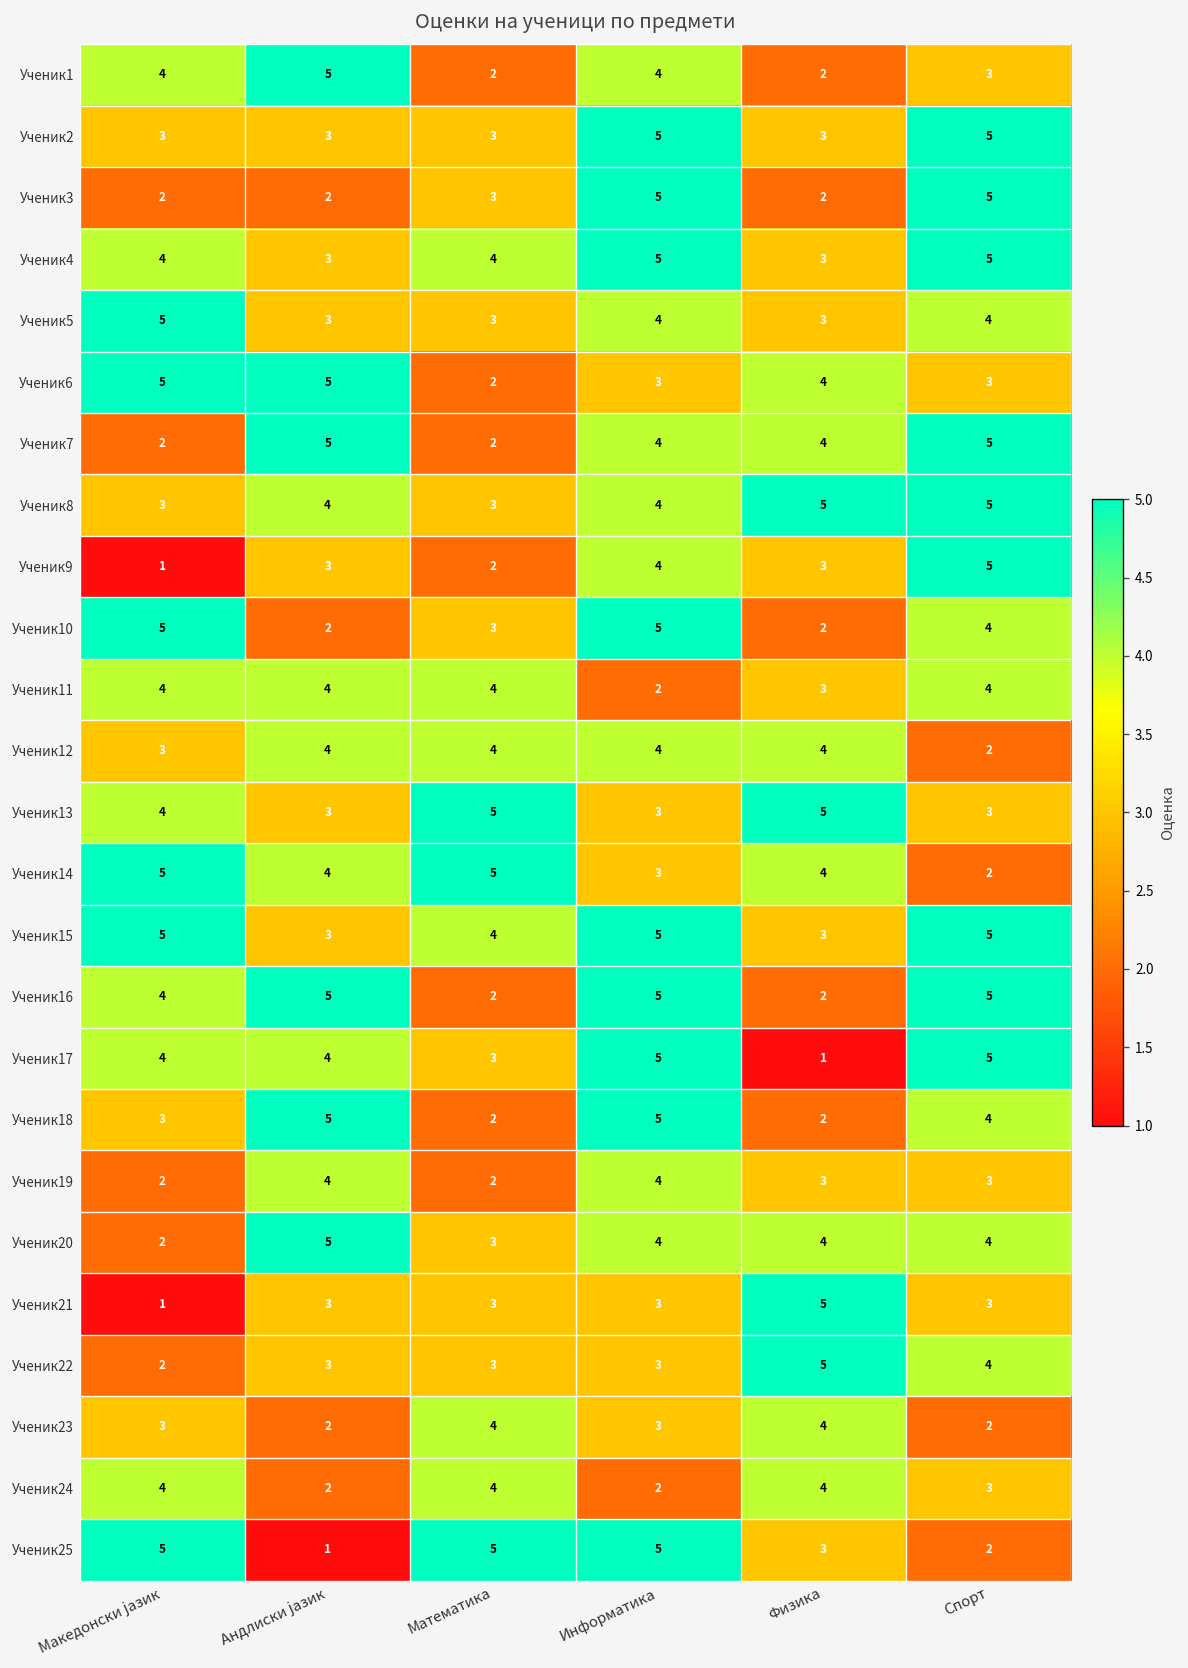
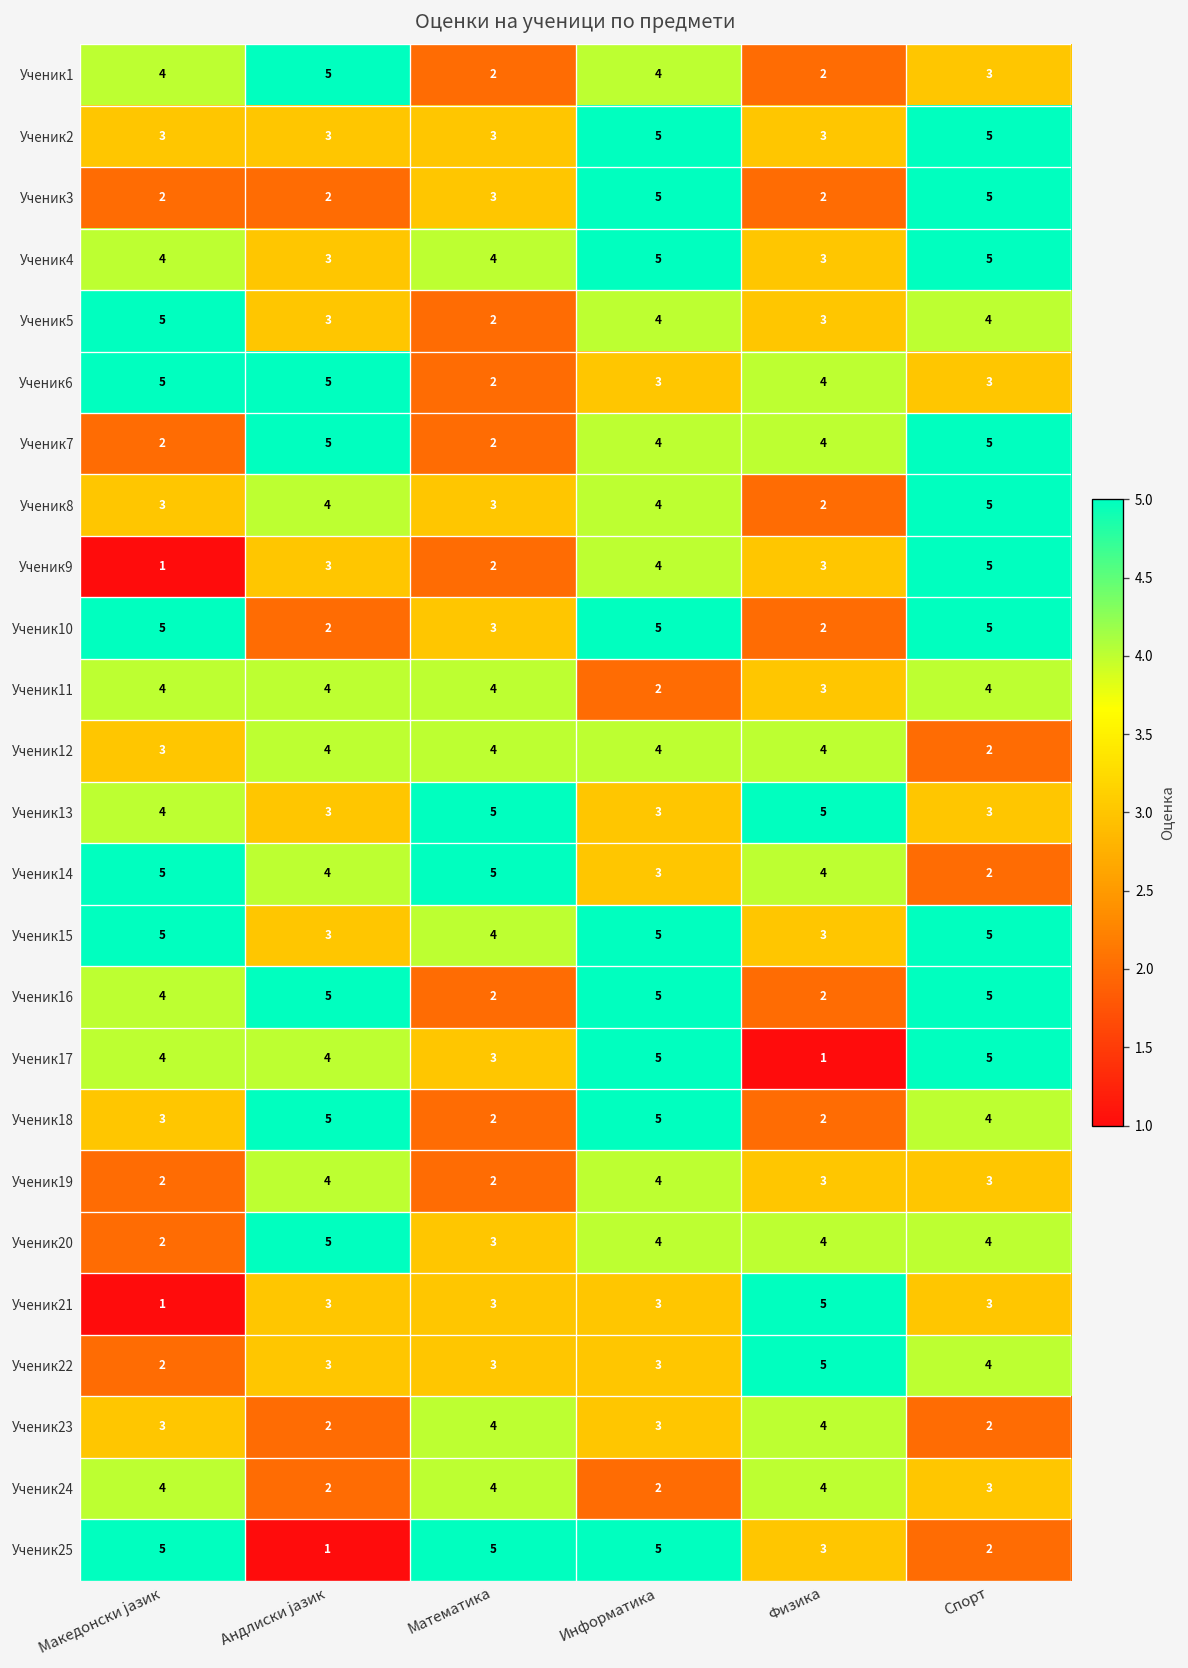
  {
    "Ученик1": {
      "Македонски јазик": 4,
      "Андлиски јазик": 5,
      "Математика": 2,
      "Информатика": 4,
      "Физика": 2,
      "Спорт": 3
    },
    "Ученик2": {
      "Македонски јазик": 3,
      "Андлиски јазик": 3,
      "Математика": 3,
      "Информатика": 5,
      "Физика": 3,
      "Спорт": 5
    },
    "Ученик3": {
      "Македонски јазик": 2,
      "Андлиски јазик": 2,
      "Математика": 3,
      "Информатика": 5,
      "Физика": 2,
      "Спорт": 5
    },
    "Ученик4": {
      "Македонски јазик": 4,
      "Андлиски јазик": 3,
      "Математика": 4,
      "Информатика": 5,
      "Физика": 3,
      "Спорт": 5
    },
    "Ученик5": {
      "Македонски јазик": 5,
      "Андлиски јазик": 3,
-     "Математика": 3,
+     "Математика": 2,
      "Информатика": 4,
      "Физика": 3,
      "Спорт": 4
    },
    "Ученик6": {
      "Македонски јазик": 5,
      "Андлиски јазик": 5,
      "Математика": 2,
      "Информатика": 3,
      "Физика": 4,
      "Спорт": 3
    },
    "Ученик7": {
      "Македонски јазик": 2,
      "Андлиски јазик": 5,
      "Математика": 2,
      "Информатика": 4,
      "Физика": 4,
      "Спорт": 5
    },
    "Ученик8": {
      "Македонски јазик": 3,
      "Андлиски јазик": 4,
      "Математика": 3,
      "Информатика": 4,
-     "Физика": 5,
+     "Физика": 2,
      "Спорт": 5
    },
    "Ученик9": {
      "Македонски јазик": 1,
      "Андлиски јазик": 3,
      "Математика": 2,
      "Информатика": 4,
      "Физика": 3,
      "Спорт": 5
    },
    "Ученик10": {
      "Македонски јазик": 5,
      "Андлиски јазик": 2,
      "Математика": 3,
      "Информатика": 5,
      "Физика": 2,
-     "Спорт": 4
+     "Спорт": 5
    },
    "Ученик11": {
      "Македонски јазик": 4,
      "Андлиски јазик": 4,
      "Математика": 4,
      "Информатика": 2,
      "Физика": 3,
      "Спорт": 4
    },
    "Ученик12": {
      "Македонски јазик": 3,
      "Андлиски јазик": 4,
      "Математика": 4,
      "Информатика": 4,
      "Физика": 4,
      "Спорт": 2
    },
    "Ученик13": {
      "Македонски јазик": 4,
      "Андлиски јазик": 3,
      "Математика": 5,
      "Информатика": 3,
      "Физика": 5,
      "Спорт": 3
    },
    "Ученик14": {
      "Македонски јазик": 5,
      "Андлиски јазик": 4,
      "Математика": 5,
      "Информатика": 3,
      "Физика": 4,
      "Спорт": 2
    },
    "Ученик15": {
      "Македонски јазик": 5,
      "Андлиски јазик": 3,
      "Математика": 4,
      "Информатика": 5,
      "Физика": 3,
      "Спорт": 5
    },
    "Ученик16": {
      "Македонски јазик": 4,
      "Андлиски јазик": 5,
      "Математика": 2,
      "Информатика": 5,
      "Физика": 2,
      "Спорт": 5
    },
    "Ученик17": {
      "Македонски јазик": 4,
      "Андлиски јазик": 4,
      "Математика": 3,
      "Информатика": 5,
      "Физика": 1,
      "Спорт": 5
    },
    "Ученик18": {
      "Македонски јазик": 3,
      "Андлиски јазик": 5,
      "Математика": 2,
      "Информатика": 5,
      "Физика": 2,
      "Спорт": 4
    },
    "Ученик19": {
      "Македонски јазик": 2,
      "Андлиски јазик": 4,
      "Математика": 2,
      "Информатика": 4,
      "Физика": 3,
      "Спорт": 3
    },
    "Ученик20": {
      "Македонски јазик": 2,
      "Андлиски јазик": 5,
      "Математика": 3,
      "Информатика": 4,
      "Физика": 4,
      "Спорт": 4
    },
    "Ученик21": {
      "Македонски јазик": 1,
      "Андлиски јазик": 3,
      "Математика": 3,
      "Информатика": 3,
      "Физика": 5,
      "Спорт": 3
    },
    "Ученик22": {
      "Македонски јазик": 2,
      "Андлиски јазик": 3,
      "Математика": 3,
      "Информатика": 3,
      "Физика": 5,
      "Спорт": 4
    },
    "Ученик23": {
      "Македонски јазик": 3,
      "Андлиски јазик": 2,
      "Математика": 4,
      "Информатика": 3,
      "Физика": 4,
      "Спорт": 2
    },
    "Ученик24": {
      "Македонски јазик": 4,
      "Андлиски јазик": 2,
      "Математика": 4,
      "Информатика": 2,
      "Физика": 4,
      "Спорт": 3
    },
    "Ученик25": {
      "Македонски јазик": 5,
      "Андлиски јазик": 1,
      "Математика": 5,
      "Информатика": 5,
      "Физика": 3,
      "Спорт": 2
    }
  }
